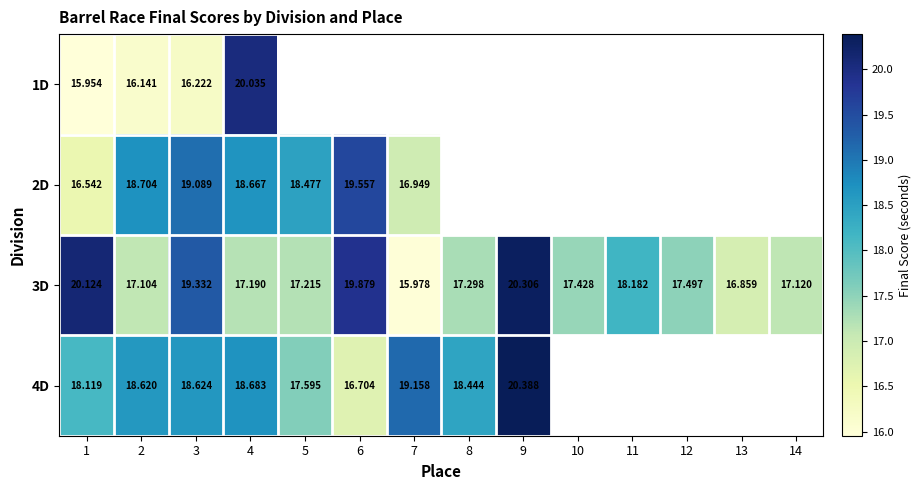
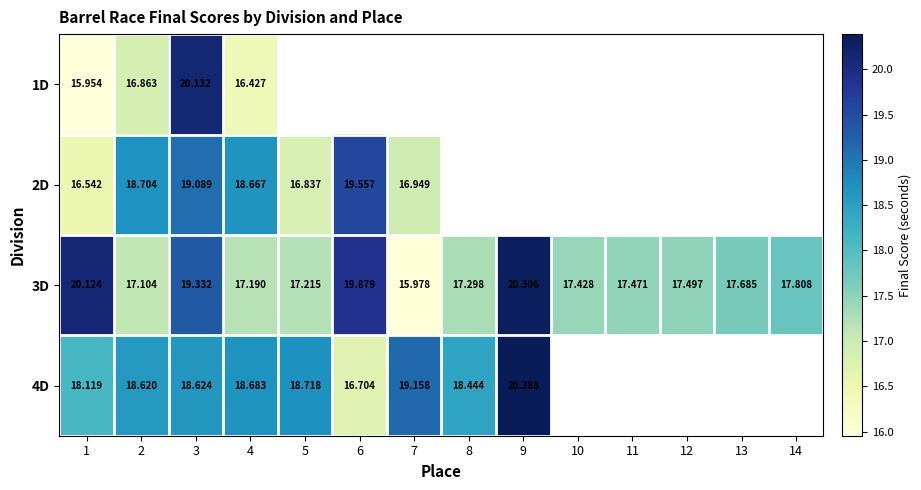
  {
    "1D": {
      "1": 15.954,
-     "2": 16.141,
-     "3": 16.222,
-     "4": 20.035
+     "2": 16.863,
+     "3": 20.132,
+     "4": 16.427
    },
    "2D": {
      "1": 16.542,
      "2": 18.704,
      "3": 19.089,
      "4": 18.667,
-     "5": 18.477,
+     "5": 16.837,
      "6": 19.557,
      "7": 16.949
    },
    "3D": {
      "1": 20.124,
      "2": 17.104,
      "3": 19.332,
      "4": 17.190,
      "5": 17.215,
      "6": 19.879,
      "7": 15.978,
      "8": 17.298,
      "9": 20.306,
      "10": 17.428,
-     "11": 18.182,
+     "11": 17.471,
      "12": 17.497,
-     "13": 16.859,
-     "14": 17.120
+     "13": 17.685,
+     "14": 17.808
    },
    "4D": {
      "1": 18.119,
      "2": 18.620,
      "3": 18.624,
      "4": 18.683,
-     "5": 17.595,
+     "5": 18.718,
      "6": 16.704,
      "7": 19.158,
      "8": 18.444,
      "9": 20.388
    }
  }
